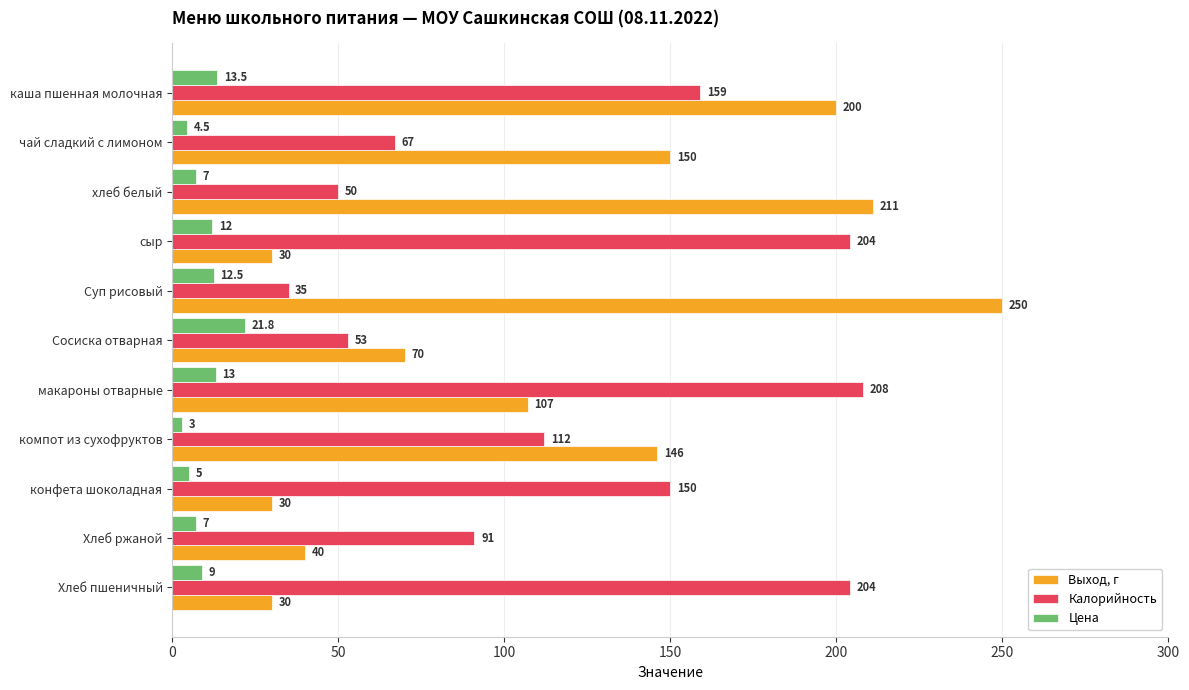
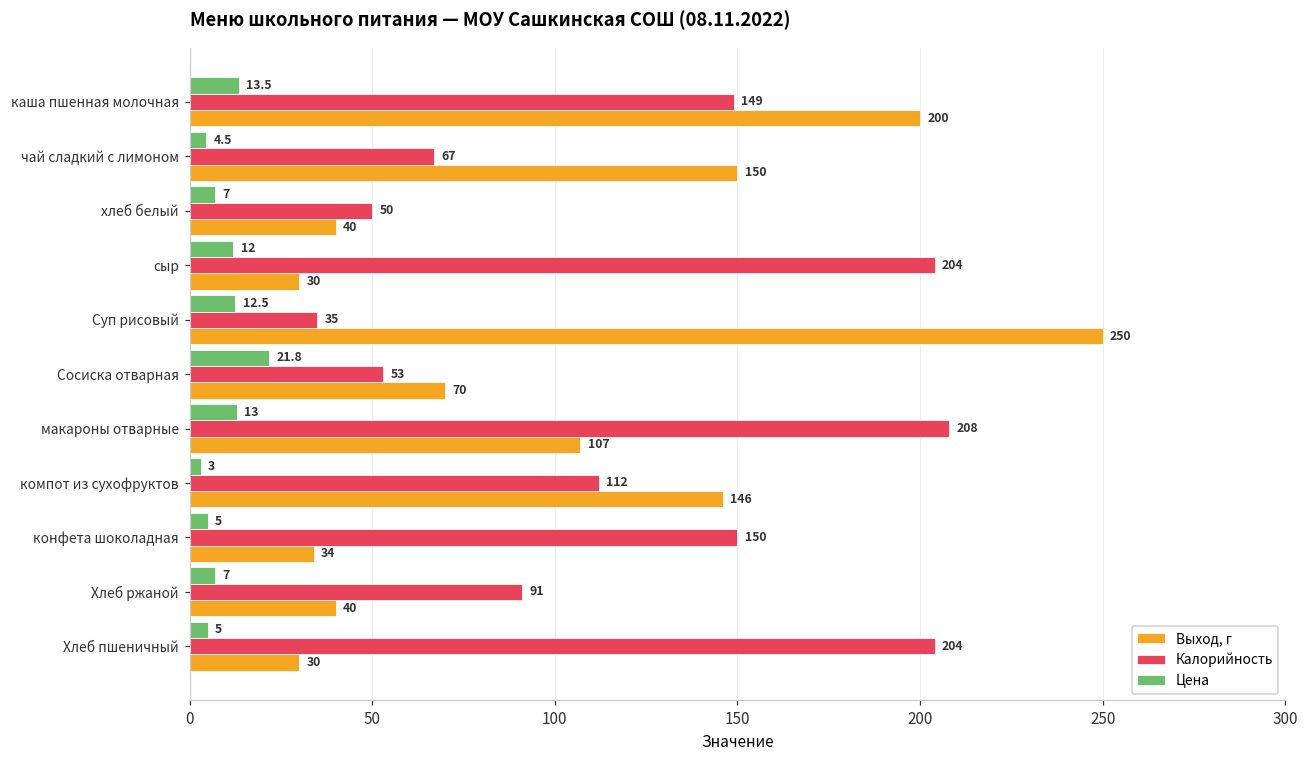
  {
    "Выход, г": {
      "каша пшенная молочная": 200,
      "чай сладкий с лимоном": 150,
-     "хлеб белый": 211,
+     "хлеб белый": 40,
      "сыр": 30,
      "Суп рисовый": 250,
      "Сосиска отварная": 70,
      "макароны отварные": 107,
      "компот из сухофруктов": 146,
-     "конфета шоколадная": 30,
+     "конфета шоколадная": 34,
      "Хлеб ржаной": 40,
      "Хлеб пшеничный": 30
    },
    "Калорийность": {
-     "каша пшенная молочная": 159,
+     "каша пшенная молочная": 149,
      "чай сладкий с лимоном": 67,
      "хлеб белый": 50,
      "сыр": 204,
      "Суп рисовый": 35,
      "Сосиска отварная": 53,
      "макароны отварные": 208,
      "компот из сухофруктов": 112,
      "конфета шоколадная": 150,
      "Хлеб ржаной": 91,
      "Хлеб пшеничный": 204
    },
    "Цена": {
      "каша пшенная молочная": 13.5,
      "чай сладкий с лимоном": 4.5,
      "хлеб белый": 7,
      "сыр": 12,
      "Суп рисовый": 12.5,
      "Сосиска отварная": 21.8,
      "макароны отварные": 13,
      "компот из сухофруктов": 3,
      "конфета шоколадная": 5,
      "Хлеб ржаной": 7,
-     "Хлеб пшеничный": 9
+     "Хлеб пшеничный": 5
    }
  }
